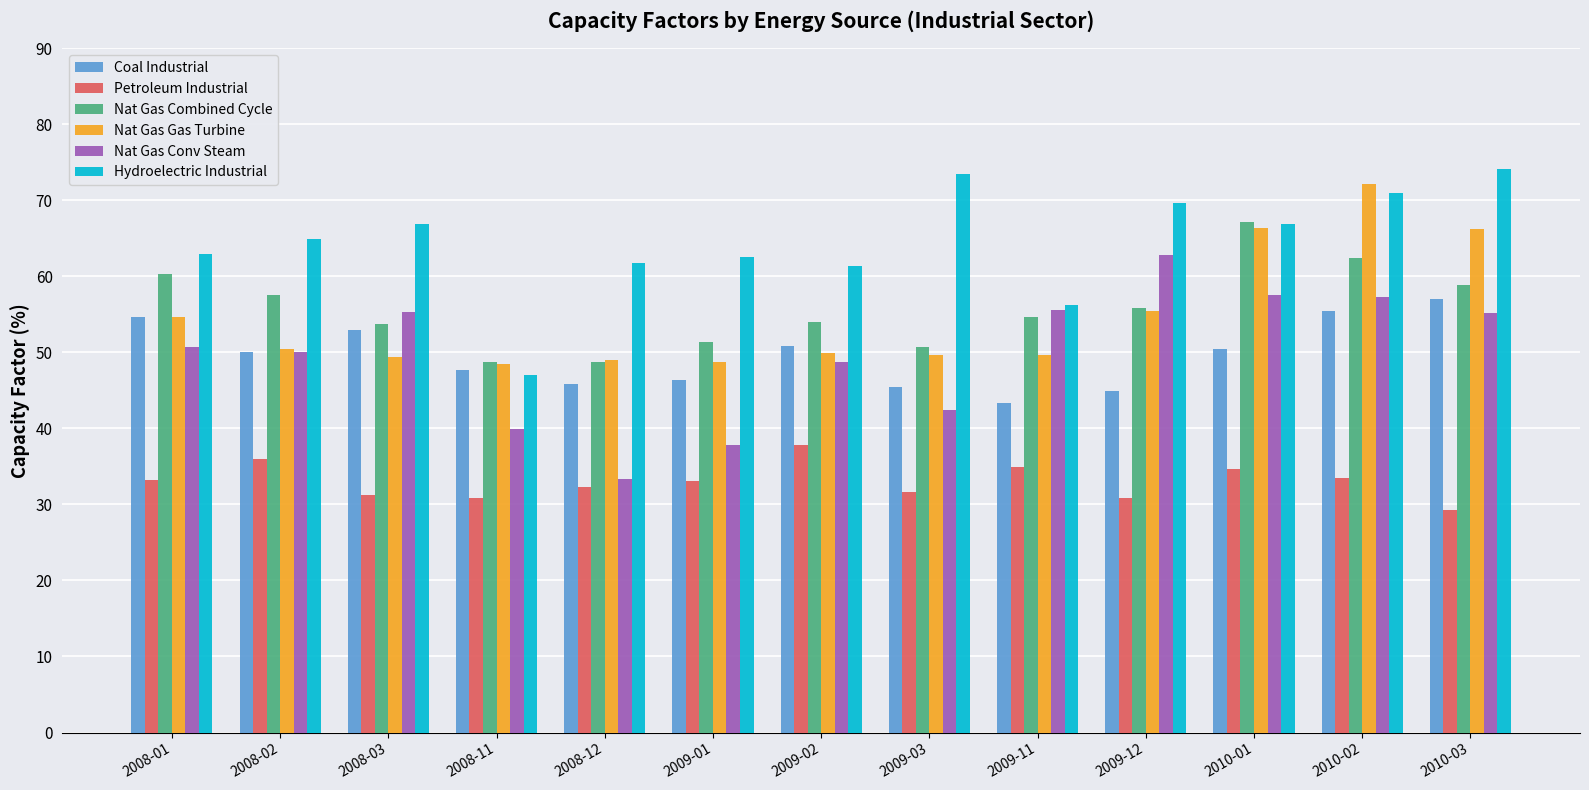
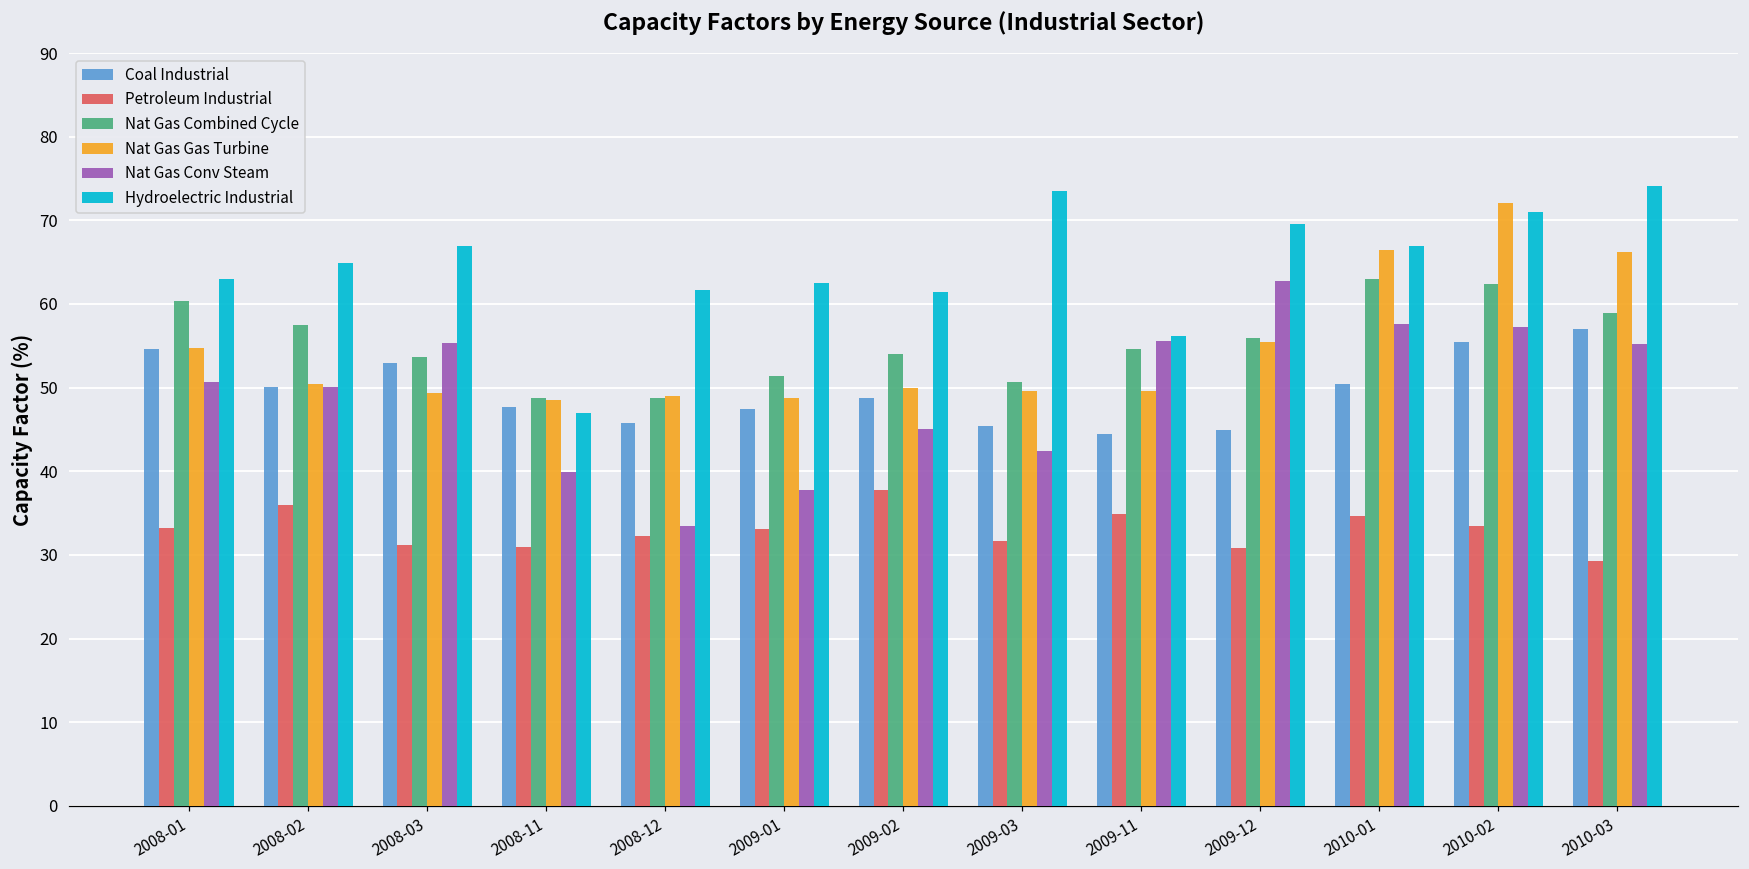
  {
    "Coal Industrial": {
      "2008-01": 55,
      "2008-02": 50,
      "2008-03": 53,
      "2008-11": 48,
      "2008-12": 46,
-     "2009-01": 46,
-     "2009-02": 51,
+     "2009-01": 48,
+     "2009-02": 49,
      "2009-03": 45,
-     "2009-11": 43,
+     "2009-11": 45,
      "2009-12": 45,
      "2010-01": 50,
      "2010-02": 56,
      "2010-03": 57
    },
    "Petroleum Industrial": {
      "2008-01": 33,
      "2008-02": 36,
      "2008-03": 31,
      "2008-11": 31,
      "2008-12": 32,
      "2009-01": 33,
      "2009-02": 38,
      "2009-03": 32,
      "2009-11": 35,
      "2009-12": 31,
      "2010-01": 35,
      "2010-02": 34,
      "2010-03": 29
    },
    "Nat Gas Combined Cycle": {
      "2008-01": 60,
      "2008-02": 58,
      "2008-03": 54,
      "2008-11": 49,
      "2008-12": 49,
      "2009-01": 51,
      "2009-02": 54,
      "2009-03": 51,
      "2009-11": 55,
      "2009-12": 56,
-     "2010-01": 67,
+     "2010-01": 63,
      "2010-02": 62,
      "2010-03": 59
    },
    "Nat Gas Gas Turbine": {
      "2008-01": 55,
      "2008-02": 50,
      "2008-03": 49,
      "2008-11": 49,
      "2008-12": 49,
      "2009-01": 49,
      "2009-02": 50,
      "2009-03": 50,
      "2009-11": 50,
      "2009-12": 56,
      "2010-01": 66,
      "2010-02": 72,
      "2010-03": 66
    },
    "Nat Gas Conv Steam": {
      "2008-01": 51,
      "2008-02": 50,
      "2008-03": 55,
      "2008-11": 40,
      "2008-12": 33,
      "2009-01": 38,
-     "2009-02": 49,
+     "2009-02": 45,
      "2009-03": 42,
      "2009-11": 56,
      "2009-12": 63,
      "2010-01": 58,
      "2010-02": 57,
      "2010-03": 55
    },
    "Hydroelectric Industrial": {
      "2008-01": 63,
      "2008-02": 65,
      "2008-03": 67,
      "2008-11": 47,
      "2008-12": 62,
      "2009-01": 63,
      "2009-02": 61,
      "2009-03": 74,
      "2009-11": 56,
      "2009-12": 70,
      "2010-01": 67,
      "2010-02": 71,
      "2010-03": 74
    }
  }
